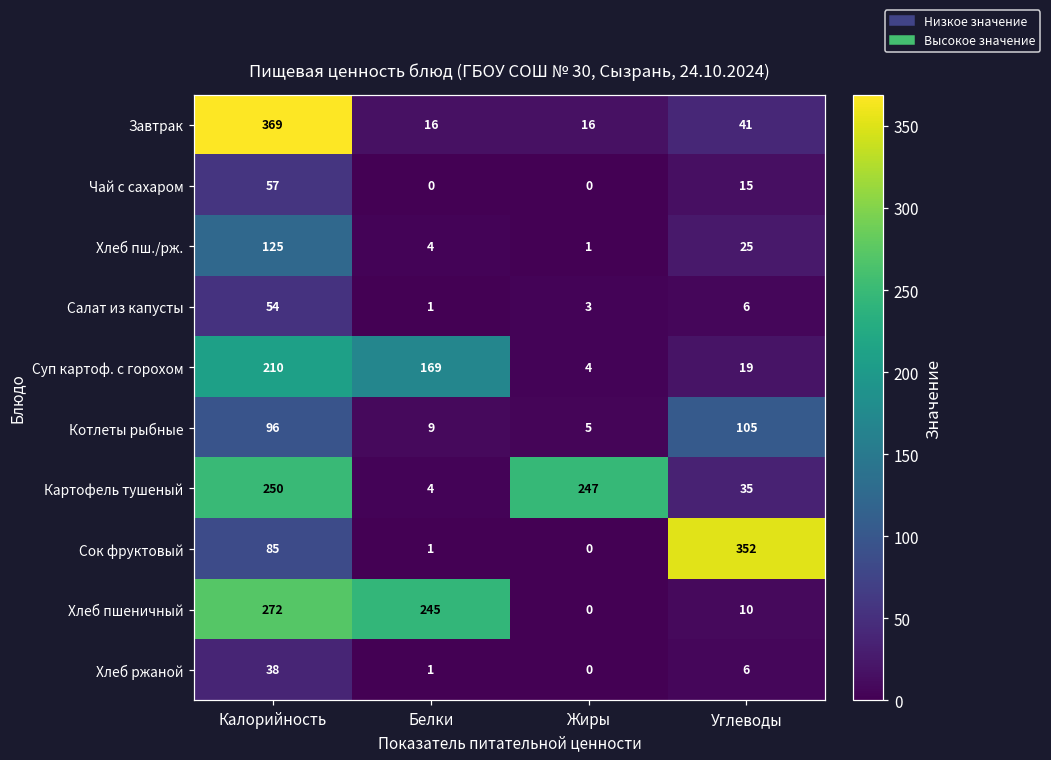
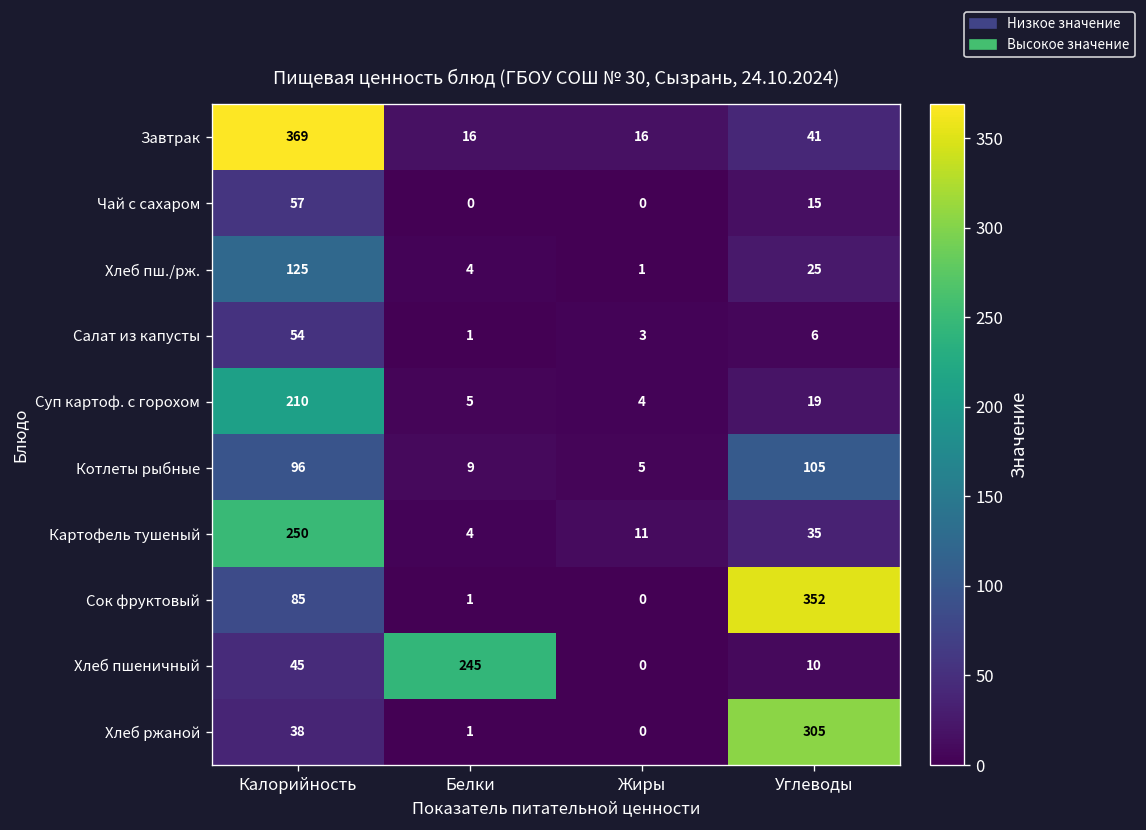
  {
    "Завтрак": {
      "Калорийность": 369,
      "Белки": 16,
      "Жиры": 16,
      "Углеводы": 41
    },
    "Чай с сахаром": {
      "Калорийность": 57,
      "Белки": 0,
      "Жиры": 0,
      "Углеводы": 15
    },
    "Хлеб пш./рж.": {
      "Калорийность": 125,
      "Белки": 4,
      "Жиры": 1,
      "Углеводы": 25
    },
    "Салат из капусты": {
      "Калорийность": 54,
      "Белки": 1,
      "Жиры": 3,
      "Углеводы": 6
    },
    "Суп картоф. с горохом": {
      "Калорийность": 210,
-     "Белки": 169,
+     "Белки": 5,
      "Жиры": 4,
      "Углеводы": 19
    },
    "Котлеты рыбные": {
      "Калорийность": 96,
      "Белки": 9,
      "Жиры": 5,
      "Углеводы": 105
    },
    "Картофель тушеный": {
      "Калорийность": 250,
      "Белки": 4,
-     "Жиры": 247,
+     "Жиры": 11,
      "Углеводы": 35
    },
    "Сок фруктовый": {
      "Калорийность": 85,
      "Белки": 1,
      "Жиры": 0,
      "Углеводы": 352
    },
    "Хлеб пшеничный": {
-     "Калорийность": 272,
+     "Калорийность": 45,
      "Белки": 245,
      "Жиры": 0,
      "Углеводы": 10
    },
    "Хлеб ржаной": {
      "Калорийность": 38,
      "Белки": 1,
      "Жиры": 0,
-     "Углеводы": 6
+     "Углеводы": 305
    }
  }
